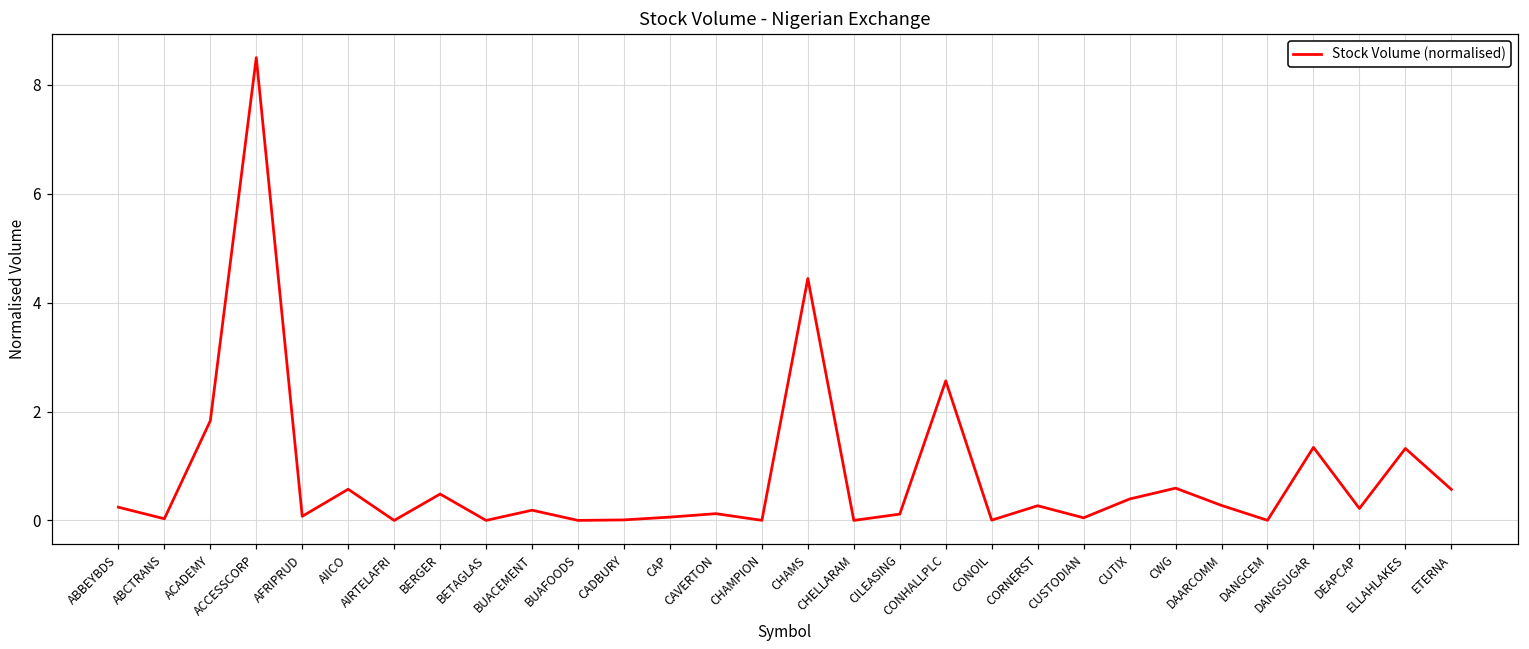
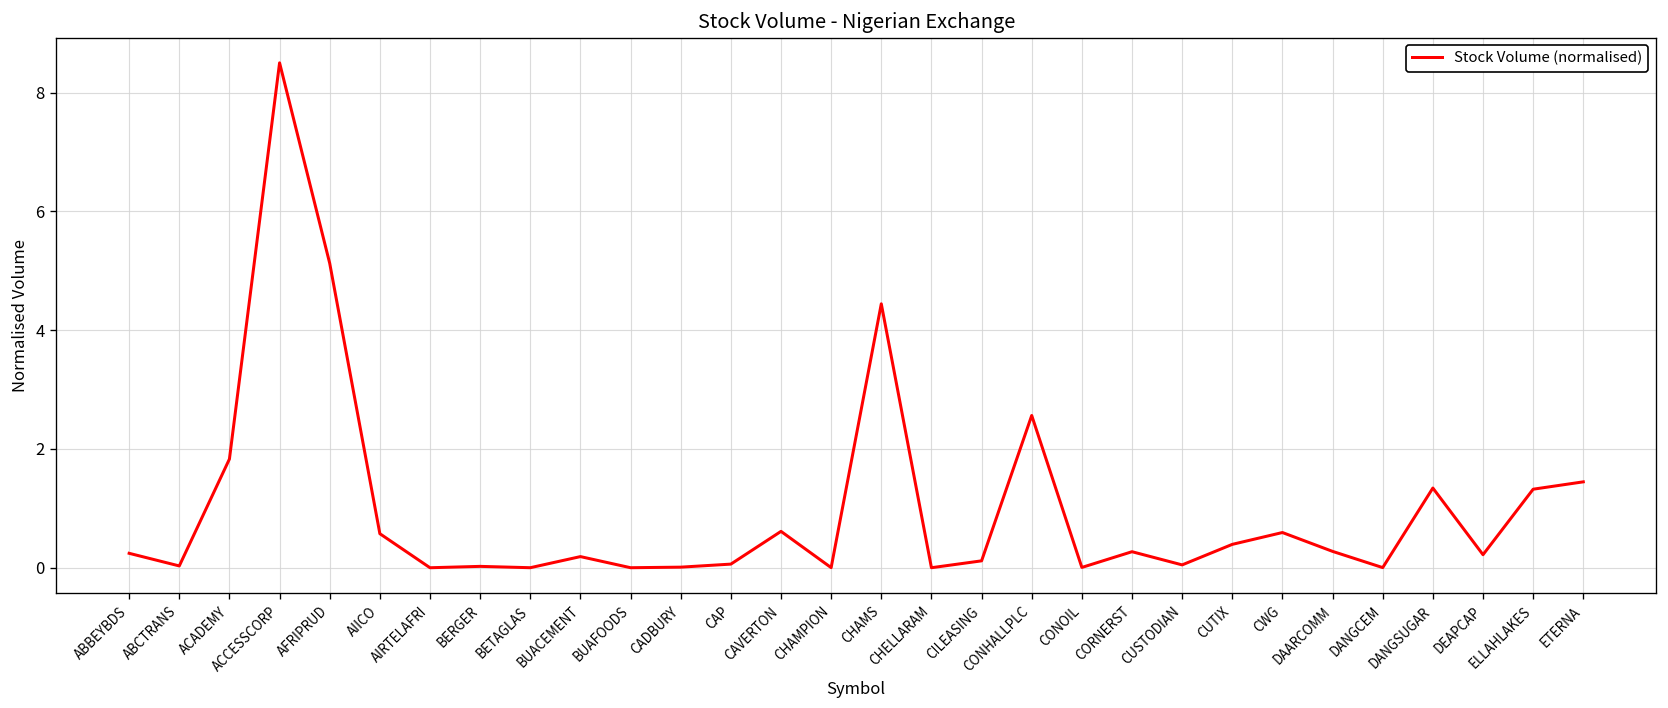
  {
    "ABBEYBDS": 0.2,
    "ABCTRANS": 0.0,
    "ACADEMY": 1.8,
    "ACCESSCORP": 8.5,
-   "AFRIPRUD": 0.1,
+   "AFRIPRUD": 5.1,
    "AIICO": 0.6,
    "AIRTELAFRI": 0.0,
-   "BERGER": 0.5,
+   "BERGER": 0.0,
    "BETAGLAS": 0.0,
    "BUACEMENT": 0.2,
    "BUAFOODS": 0.0,
    "CADBURY": 0.0,
    "CAP": 0.1,
-   "CAVERTON": 0.1,
+   "CAVERTON": 0.6,
    "CHAMPION": 0.0,
    "CHAMS": 4.4,
    "CHELLARAM": 0.0,
    "CILEASING": 0.1,
    "CONHALLPLC": 2.6,
    "CONOIL": 0.0,
    "CORNERST": 0.3,
    "CUSTODIAN": 0.0,
    "CUTIX": 0.4,
    "CWG": 0.6,
    "DAARCOMM": 0.3,
    "DANGCEM": 0.0,
    "DANGSUGAR": 1.3,
    "DEAPCAP": 0.2,
    "ELLAHLAKES": 1.3,
-   "ETERNA": 0.6
+   "ETERNA": 1.4
  }
